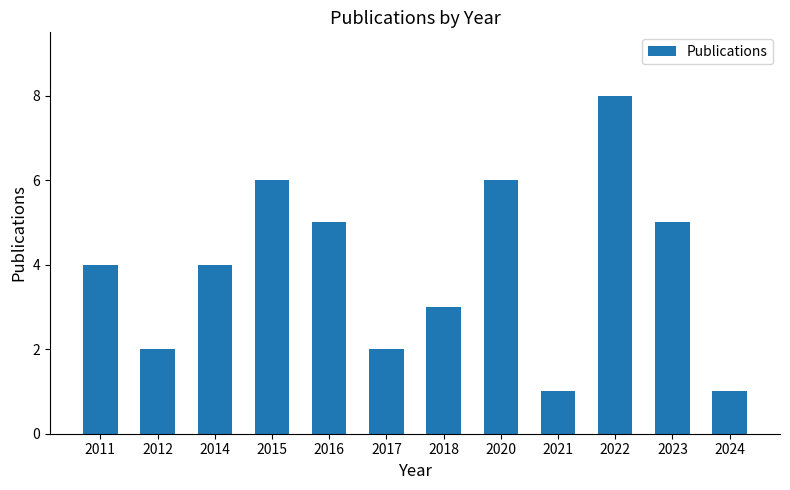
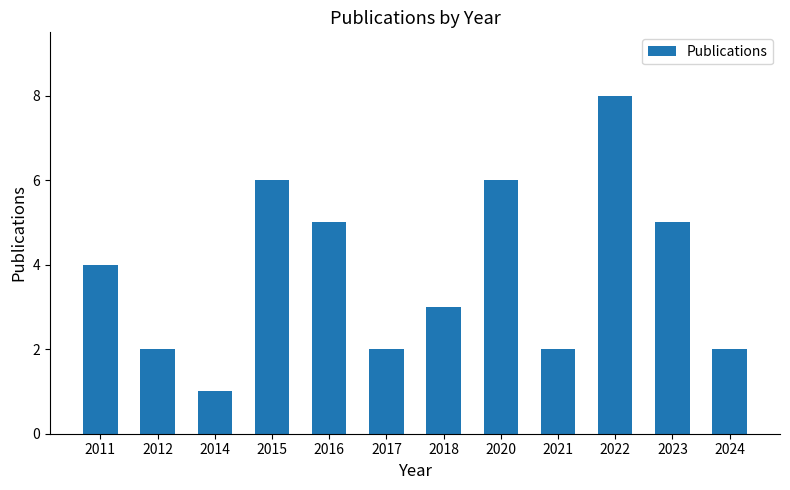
  {
    "2011": 4,
    "2012": 2,
-   "2014": 4,
+   "2014": 1,
    "2015": 6,
    "2016": 5,
    "2017": 2,
    "2018": 3,
    "2020": 6,
-   "2021": 1,
+   "2021": 2,
    "2022": 8,
    "2023": 5,
-   "2024": 1
+   "2024": 2
  }
